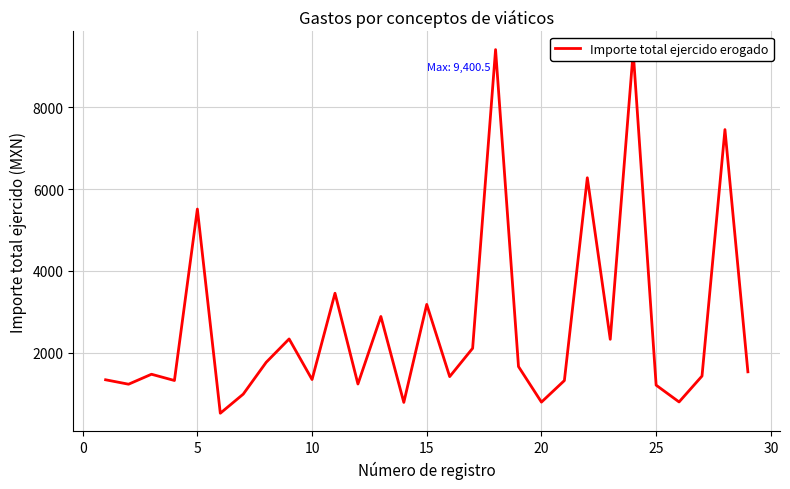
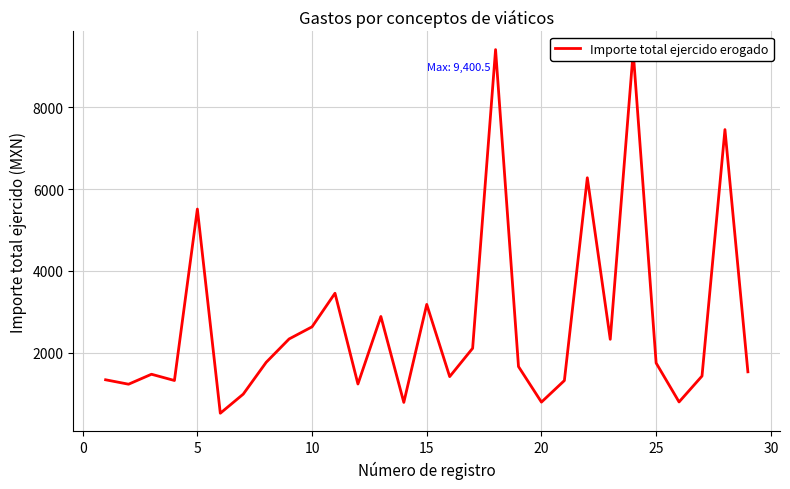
  {
    "5": 5500,
-   "10": 1400,
+   "10": 2600,
    "15": 3200,
    "20": 800,
-   "25": 1200
+   "25": 1800
  }
